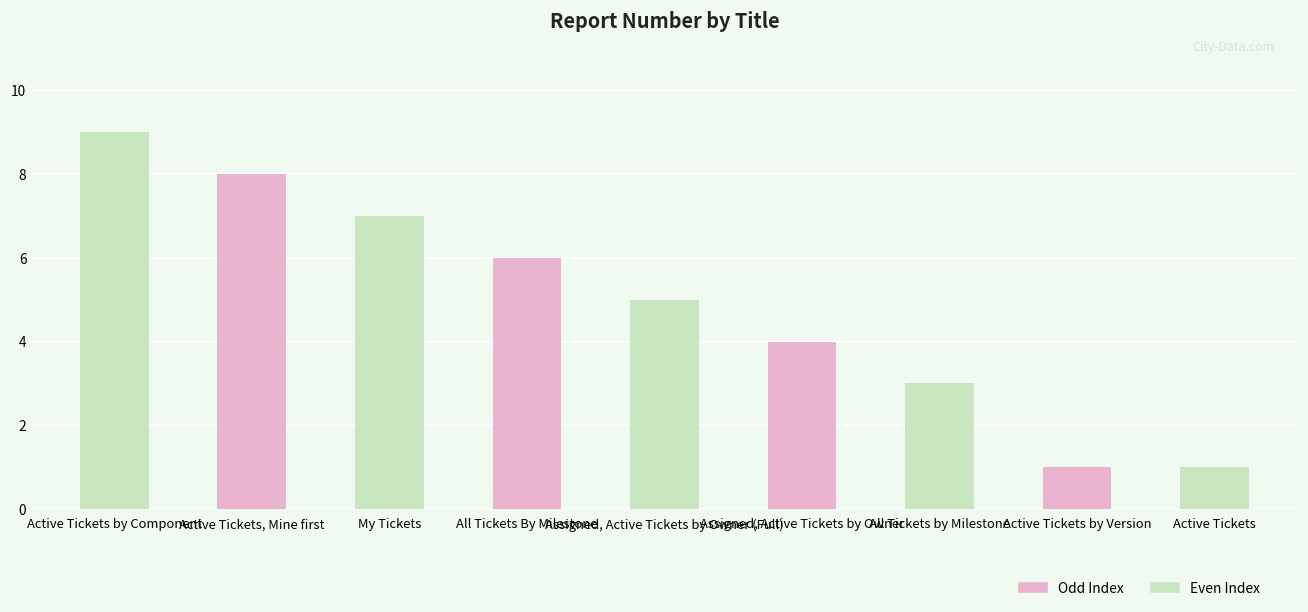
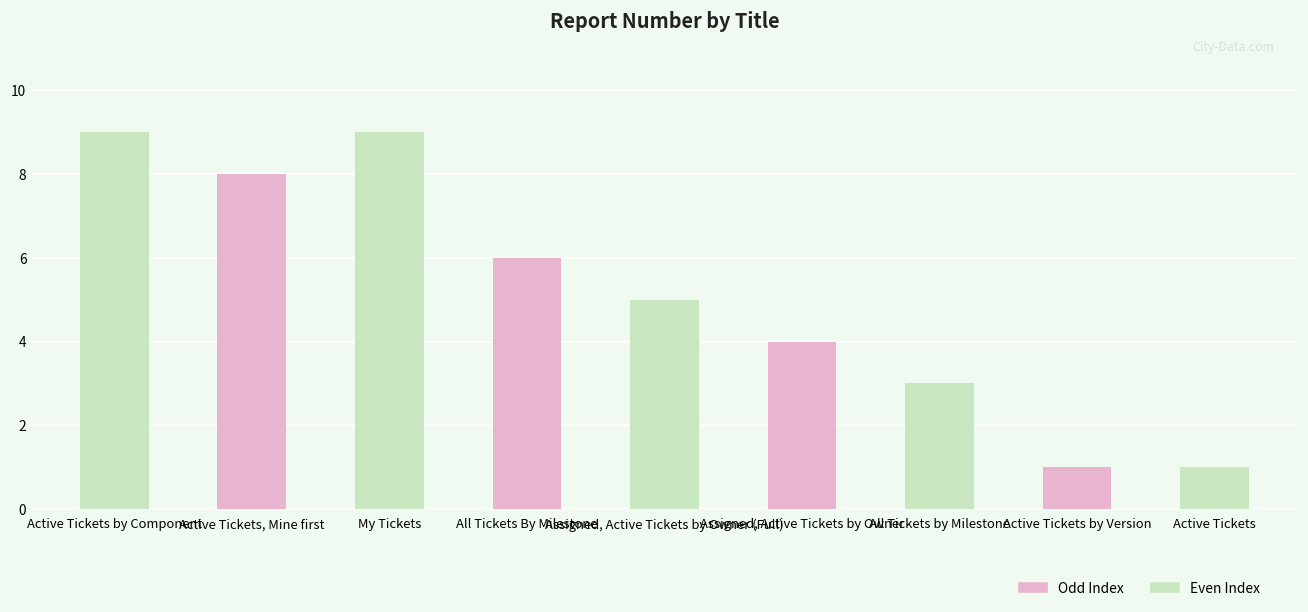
  {
    "Active Tickets by Component": 9,
-   "My Tickets": 7,
+   "My Tickets": 9,
    "Active Tickets by Version": 1,
    "Active Tickets": 1
  }
